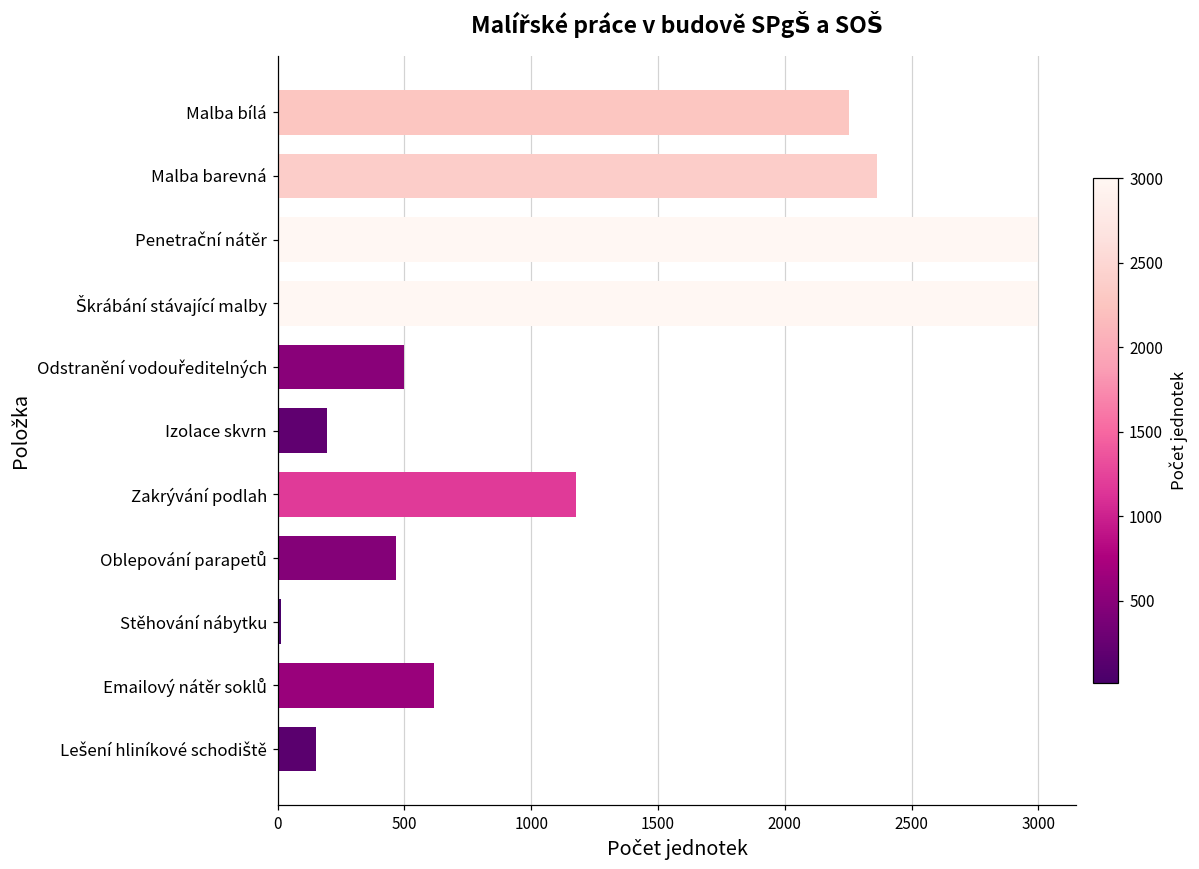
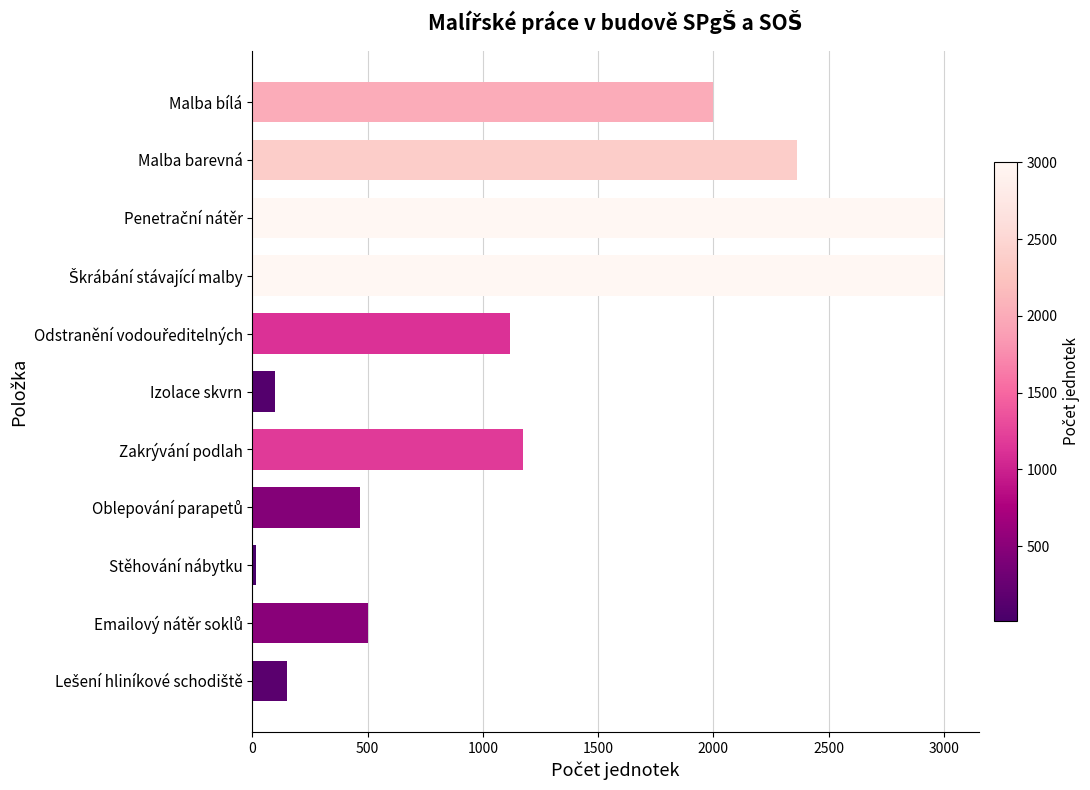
  {
-   "Malba bílá": 2250,
+   "Malba bílá": 2000,
    "Malba barevná": 2360,
    "Penetrační nátěr": 3000,
    "Škrábání stávající malby": 3000,
-   "Odstranění vodouředitelných": 500,
-   "Izolace skvrn": 200,
+   "Odstranění vodouředitelných": 1120,
+   "Izolace skvrn": 100,
    "Zakrývání podlah": 1180,
    "Oblepování parapetů": 470,
    "Stěhování nábytku": 20,
-   "Emailový nátěr soklů": 620,
+   "Emailový nátěr soklů": 500,
    "Lešení hliníkové schodiště": 150
  }
